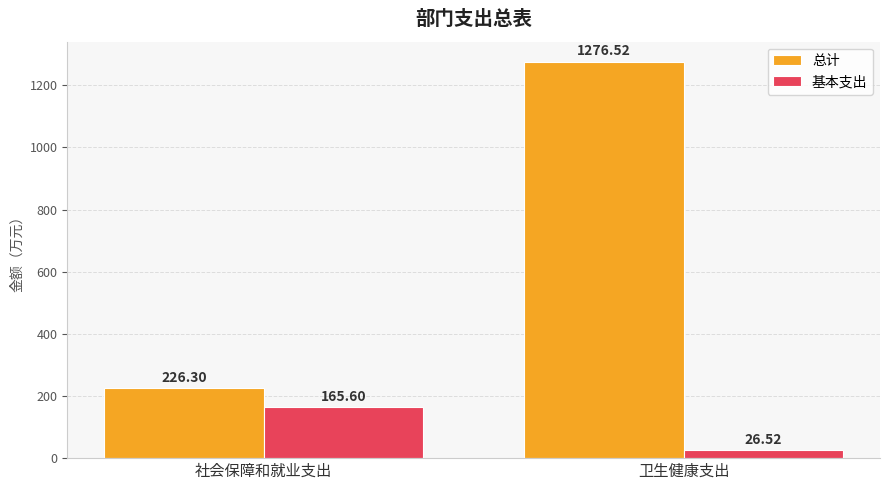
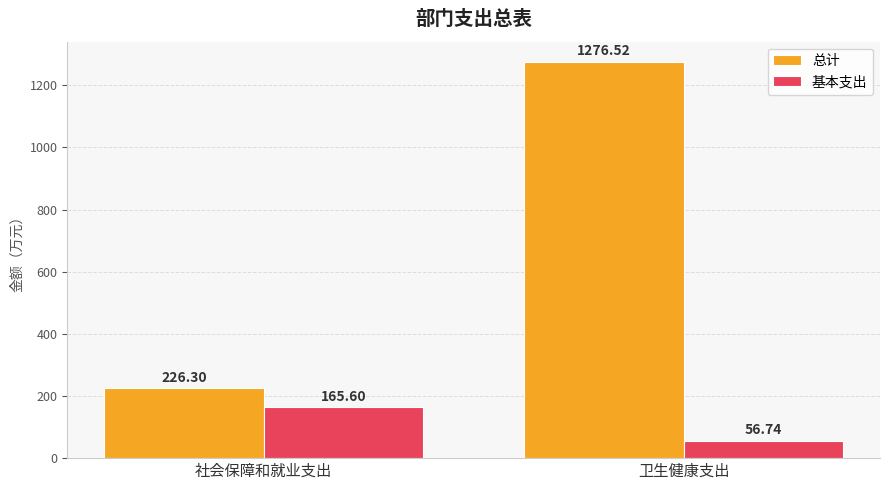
  {
    "总计": {
      "社会保障和就业支出": 226.30,
      "卫生健康支出": 1276.52
    },
    "基本支出": {
      "社会保障和就业支出": 165.60,
-     "卫生健康支出": 26.52
+     "卫生健康支出": 56.74
    }
  }
